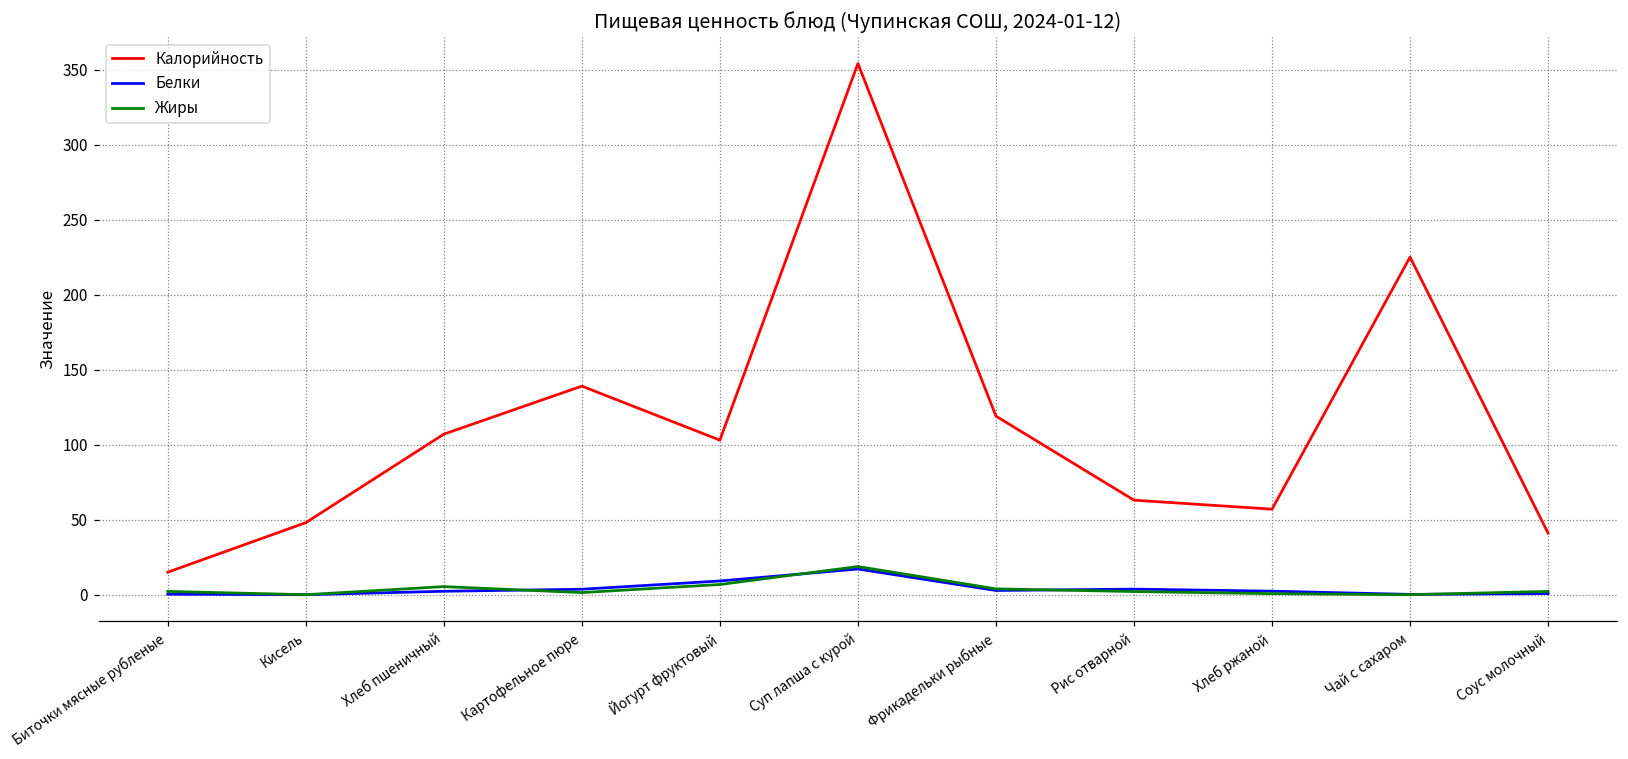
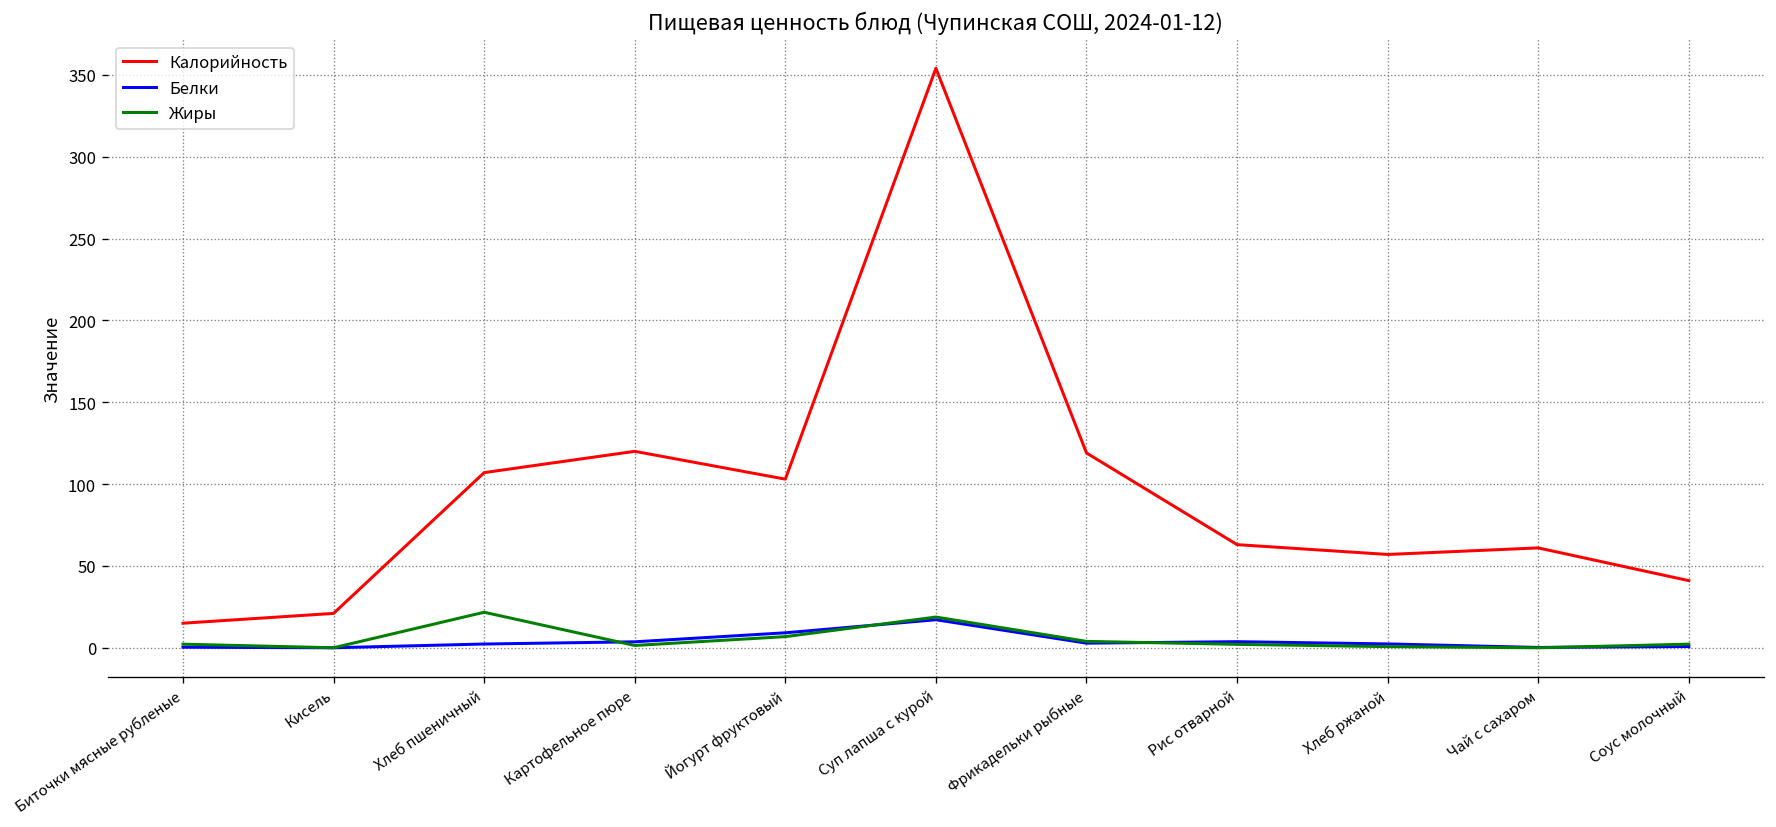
  {
    "Калорийность": {
      "Биточки мясные рубленые": 15,
-     "Кисель": 48,
+     "Кисель": 21,
      "Хлеб пшеничный": 107,
-     "Картофельное пюре": 139,
+     "Картофельное пюре": 120,
      "Йогурт фруктовый": 103,
      "Суп лапша с курой": 354,
      "Фрикадельки рыбные": 119,
      "Рис отварной": 63,
      "Хлеб ржаной": 57,
-     "Чай с сахаром": 225,
+     "Чай с сахаром": 61,
      "Соус молочный": 41
    },
    "Белки": {
      "Биточки мясные рубленые": 0,
      "Хлеб пшеничный": 2,
      "Картофельное пюре": 4,
      "Йогурт фруктовый": 9
    },
    "Жиры": {
      "Биточки мясные рубленые": 2,
-     "Хлеб пшеничный": 5,
+     "Хлеб пшеничный": 22,
      "Картофельное пюре": 1,
      "Йогурт фруктовый": 7
    }
  }
